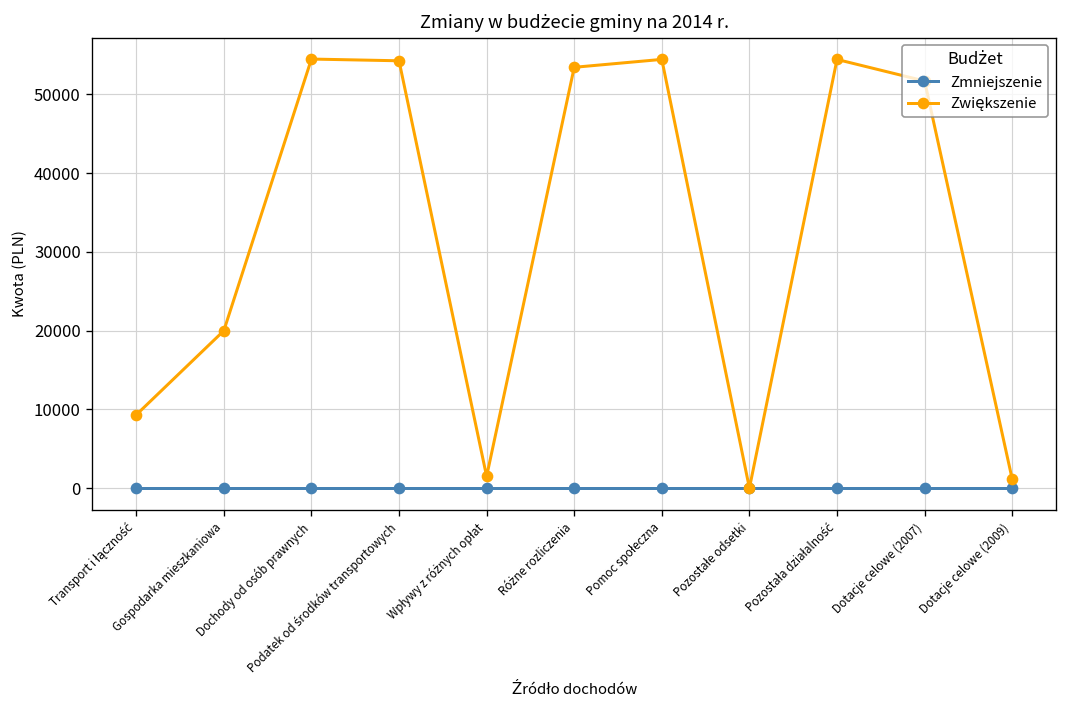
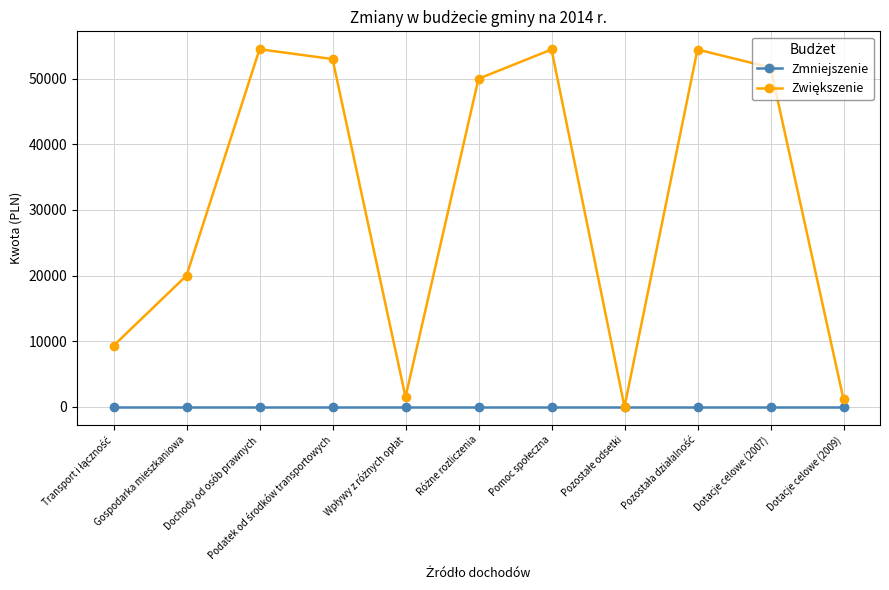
  {
    "Zmniejszenie": {
      "Transport i łączność": 0,
      "Gospodarka mieszkaniowa": 0,
      "Dochody od osób prawnych": 0,
      "Podatek od środków transportowych": 0,
      "Wpływy z różnych opłat": 0,
      "Różne rozliczenia": 0,
      "Pomoc społeczna": 0,
      "Pozostała działalność": 0,
      "Dotacje celowe (2007)": 0,
      "Dotacje celowe (2009)": 0
    },
    "Zwiększenie": {
      "Transport i łączność": 9000,
      "Gospodarka mieszkaniowa": 20000,
      "Dochody od osób prawnych": 55000,
-     "Podatek od środków transportowych": 54000,
+     "Podatek od środków transportowych": 53000,
      "Wpływy z różnych opłat": 2000,
-     "Różne rozliczenia": 53000,
+     "Różne rozliczenia": 50000,
      "Pomoc społeczna": 54000,
      "Pozostała działalność": 54000,
      "Dotacje celowe (2009)": 1000
    }
  }
